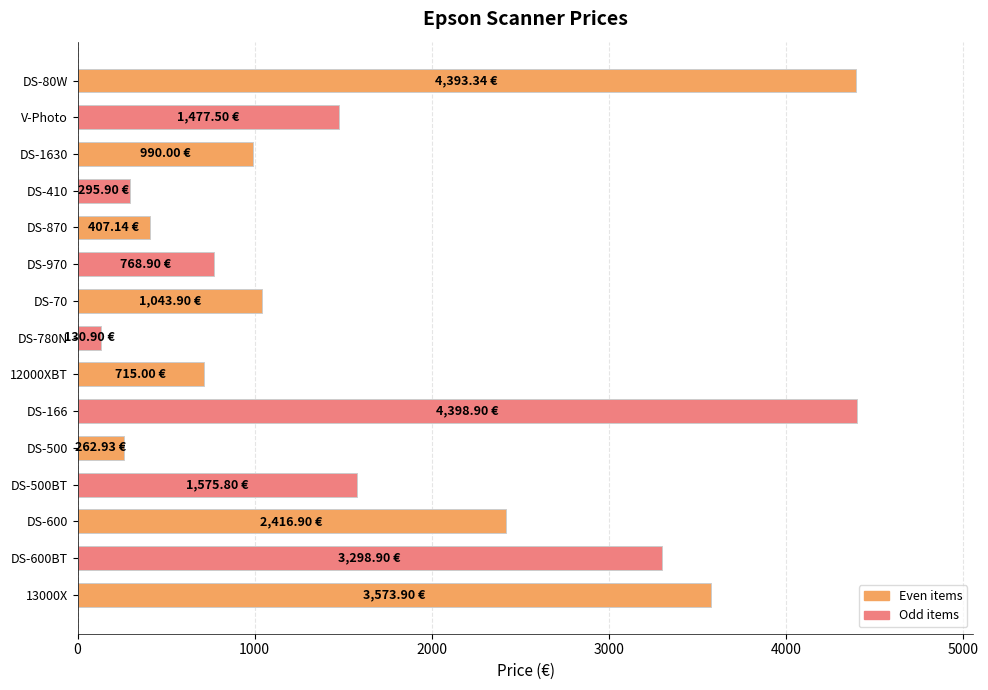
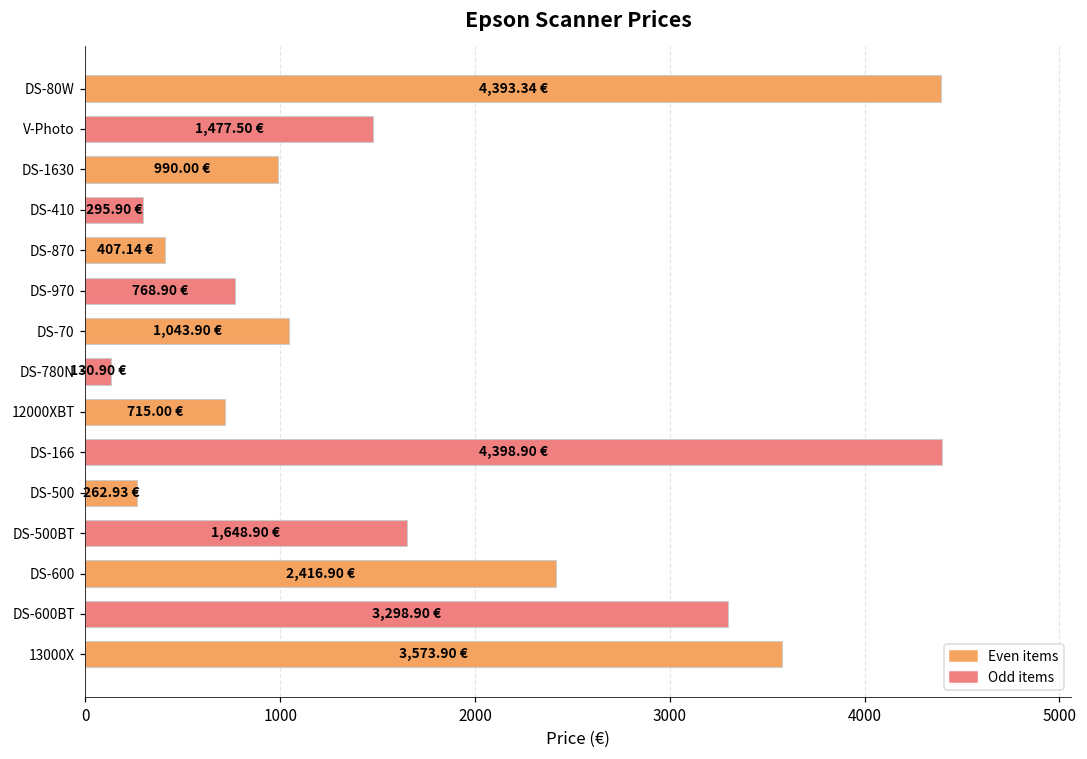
  {
    "DS-80W": "4,393.34",
    "V-Photo": "1,477.50",
    "DS-1630": "990.00",
    "DS-410": "295.90",
    "DS-870": "407.14",
    "DS-970": "768.90",
    "DS-70": "1,043.90",
    "DS-780N": "130.90",
    "12000XBT": "715.00",
    "DS-166": "4,398.90",
    "DS-500": "262.93",
-   "DS-500BT": "1,575.80",
+   "DS-500BT": "1,648.90",
    "DS-600": "2,416.90",
    "DS-600BT": "3,298.90",
    "13000X": "3,573.90"
  }
